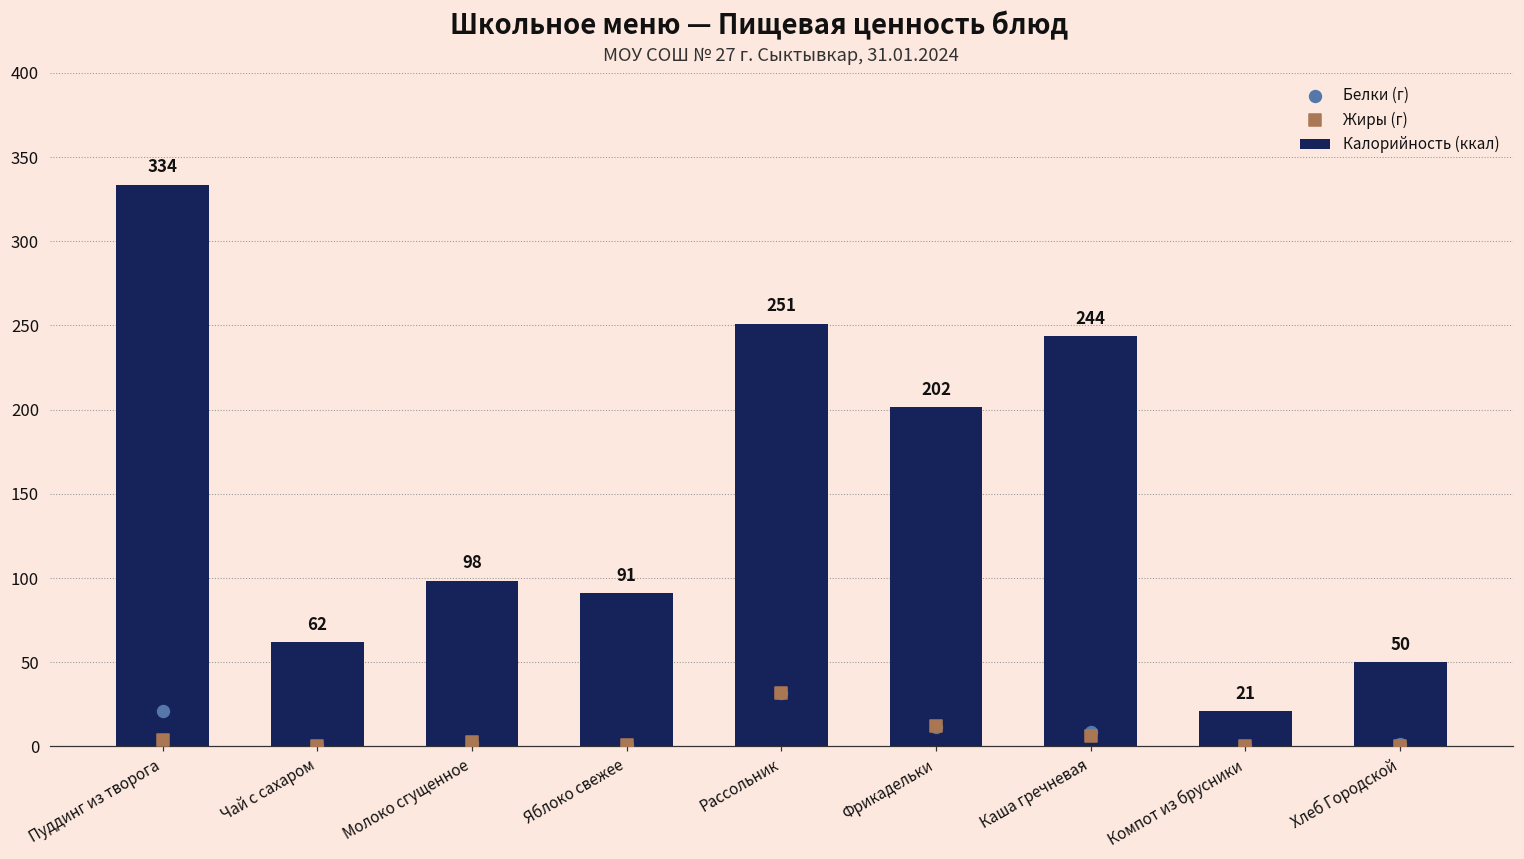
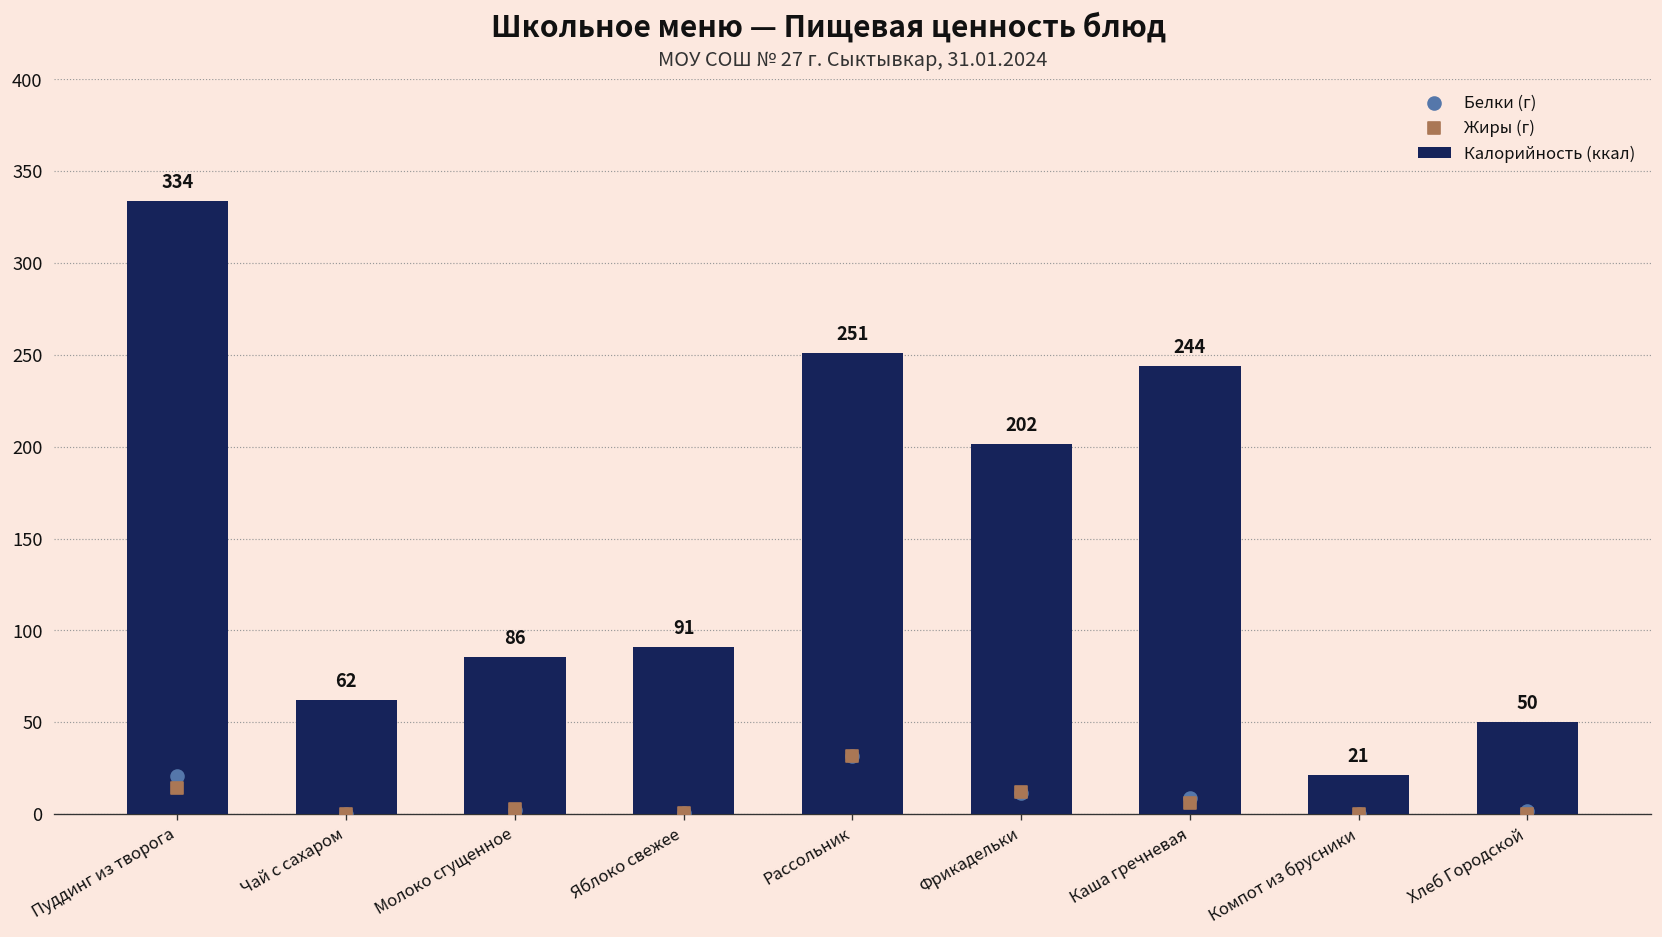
  {
    "Калорийность (ккал)": {
      "Пуддинг из творога": 334,
      "Чай с сахаром": 62,
-     "Молоко сгущенное": 98,
+     "Молоко сгущенное": 86,
      "Яблоко свежее": 91,
      "Рассольник": 251,
      "Фрикадельки": 202,
      "Каша гречневая": 244,
      "Компот из брусники": 21,
      "Хлеб Городской": 50
    },
    "Жиры (г)": {
-     "Пуддинг из творога": 4
+     "Пуддинг из творога": 14
    }
  }
